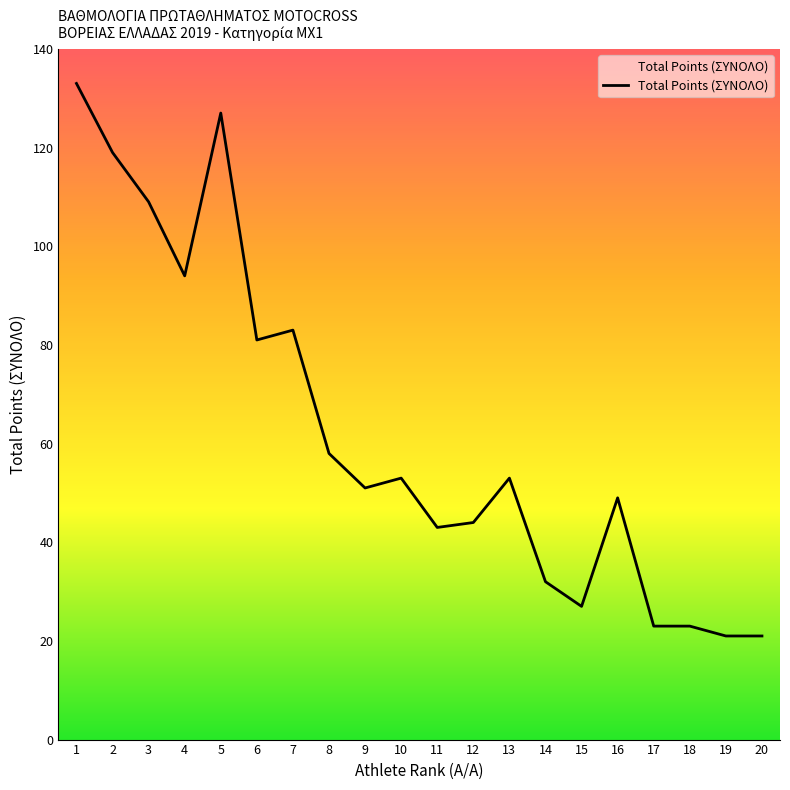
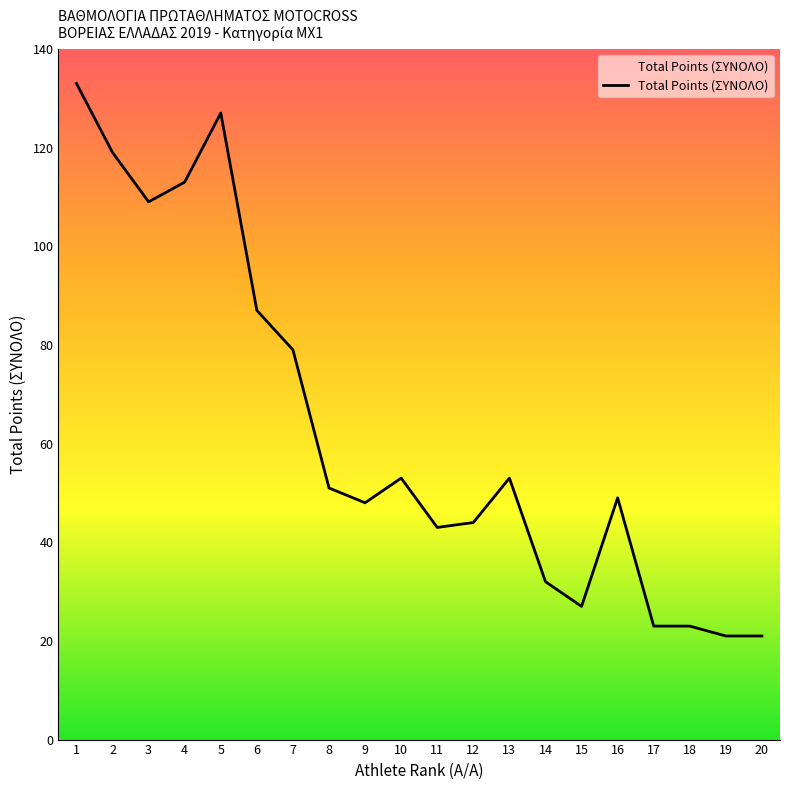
  {
    "1": 133,
    "2": 119,
    "3": 109,
-   "4": 94,
+   "4": 113,
    "5": 127,
-   "6": 81,
-   "7": 83,
-   "8": 58,
-   "9": 51,
+   "6": 87,
+   "7": 79,
+   "8": 51,
+   "9": 48,
    "10": 53,
    "11": 43,
    "12": 44,
    "13": 53,
    "14": 32,
    "15": 27,
    "16": 49,
    "17": 23,
    "18": 23,
    "19": 21,
    "20": 21
  }
